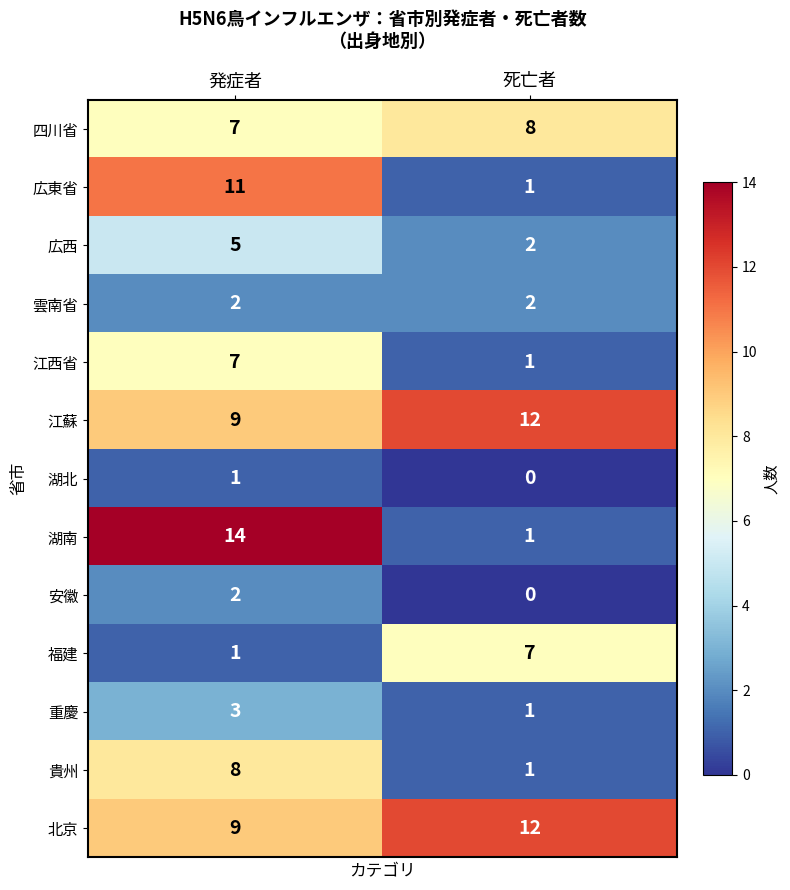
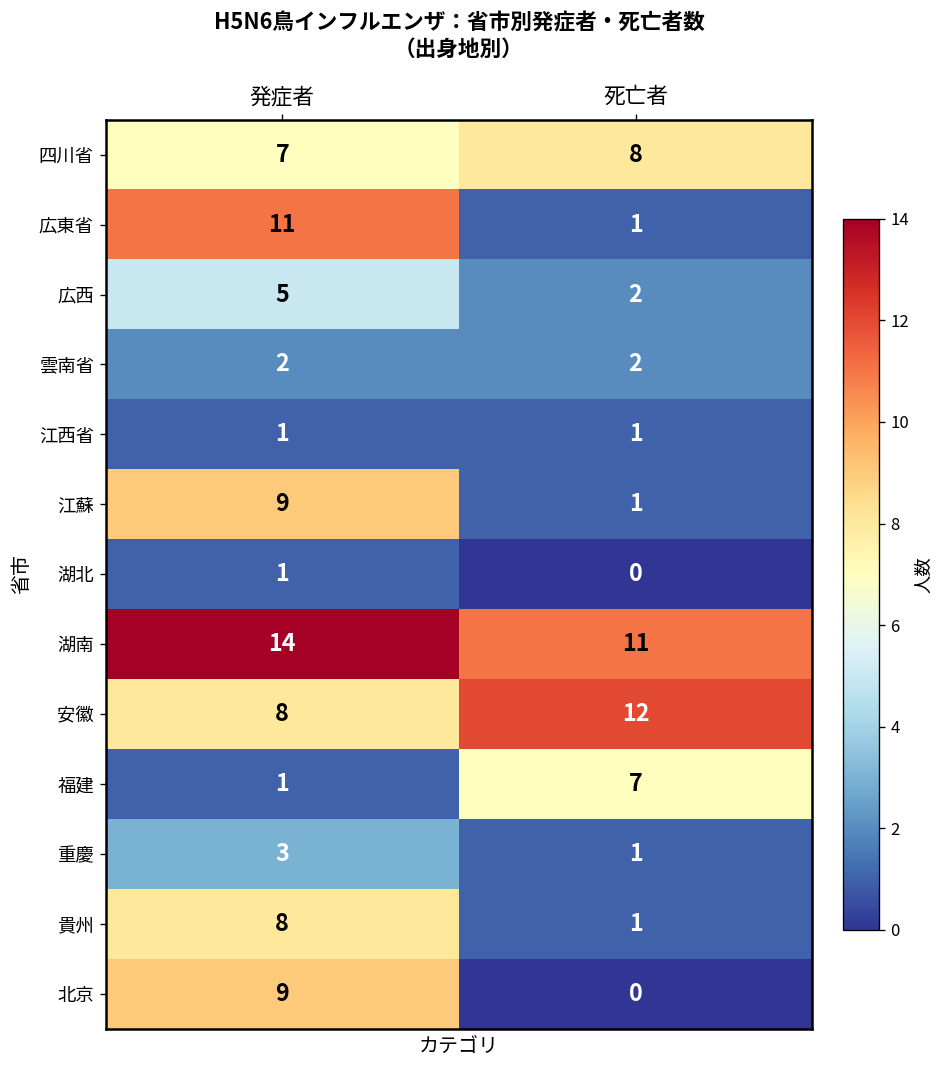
  {
    "四川省": {
      "発症者": 7,
      "死亡者": 8
    },
    "広東省": {
      "発症者": 11,
      "死亡者": 1
    },
    "広西": {
      "発症者": 5,
      "死亡者": 2
    },
    "雲南省": {
      "発症者": 2,
      "死亡者": 2
    },
    "江西省": {
-     "発症者": 7,
+     "発症者": 1,
      "死亡者": 1
    },
    "江蘇": {
      "発症者": 9,
-     "死亡者": 12
+     "死亡者": 1
    },
    "湖北": {
      "発症者": 1,
      "死亡者": 0
    },
    "湖南": {
      "発症者": 14,
-     "死亡者": 1
+     "死亡者": 11
    },
    "安徽": {
-     "発症者": 2,
-     "死亡者": 0
+     "発症者": 8,
+     "死亡者": 12
    },
    "福建": {
      "発症者": 1,
      "死亡者": 7
    },
    "重慶": {
      "発症者": 3,
      "死亡者": 1
    },
    "貴州": {
      "発症者": 8,
      "死亡者": 1
    },
    "北京": {
      "発症者": 9,
-     "死亡者": 12
+     "死亡者": 0
    }
  }
